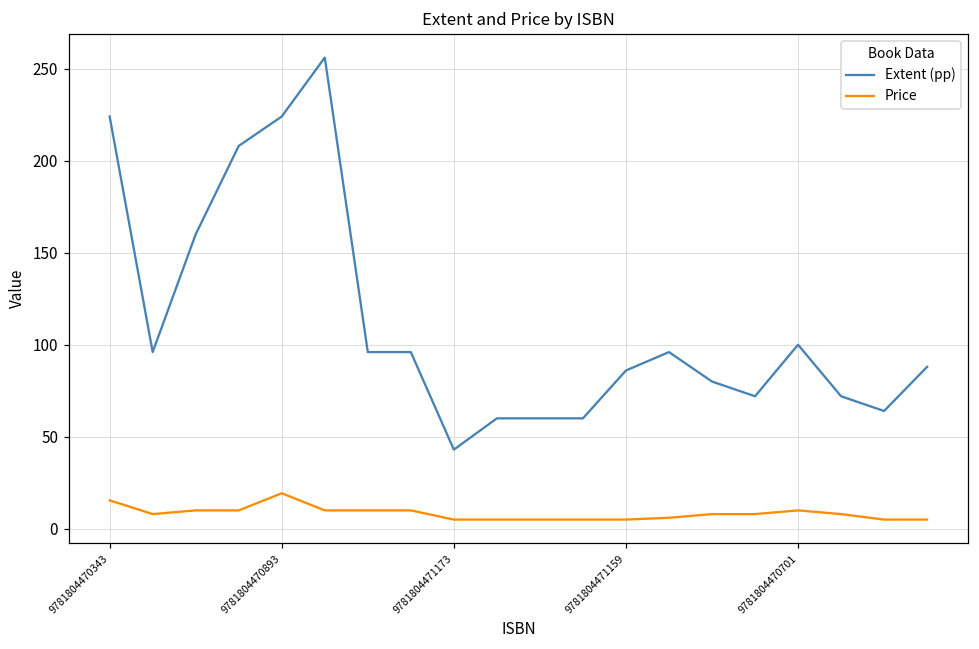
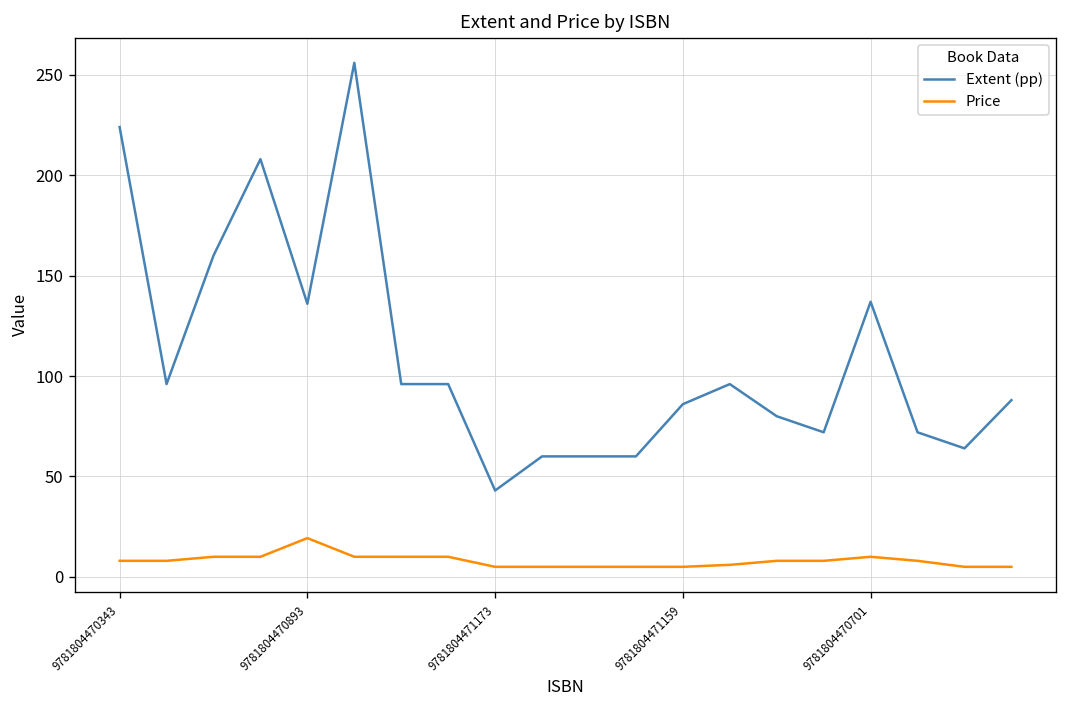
  {
    "Extent (pp)": {
      "9781804470343": 224,
-     "9781804470893": 224,
+     "9781804470893": 136,
      "9781804471173": 43,
      "9781804471159": 86,
-     "9781804470701": 100
+     "9781804470701": 137
    },
    "Price": {
-     "9781804470343": 15,
+     "9781804470343": 8,
      "9781804470893": 19,
      "9781804471173": 5,
      "9781804471159": 5,
      "9781804470701": 10
    }
  }
